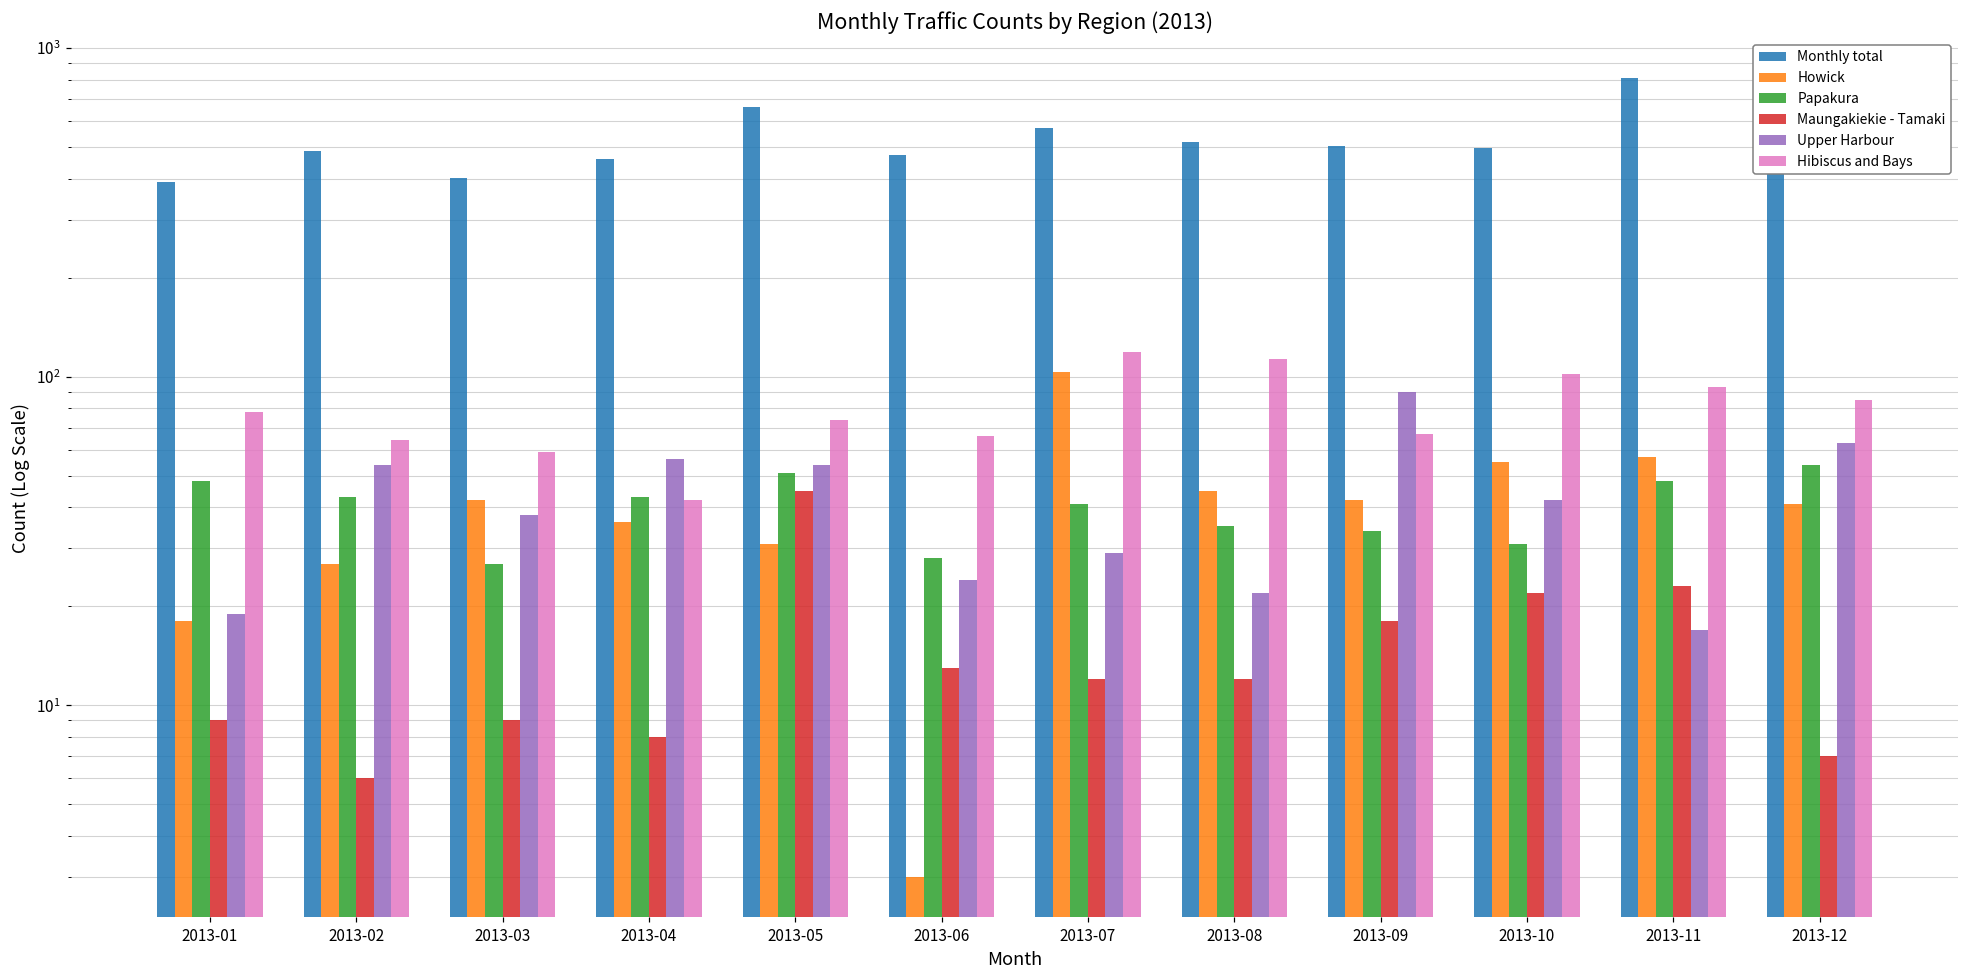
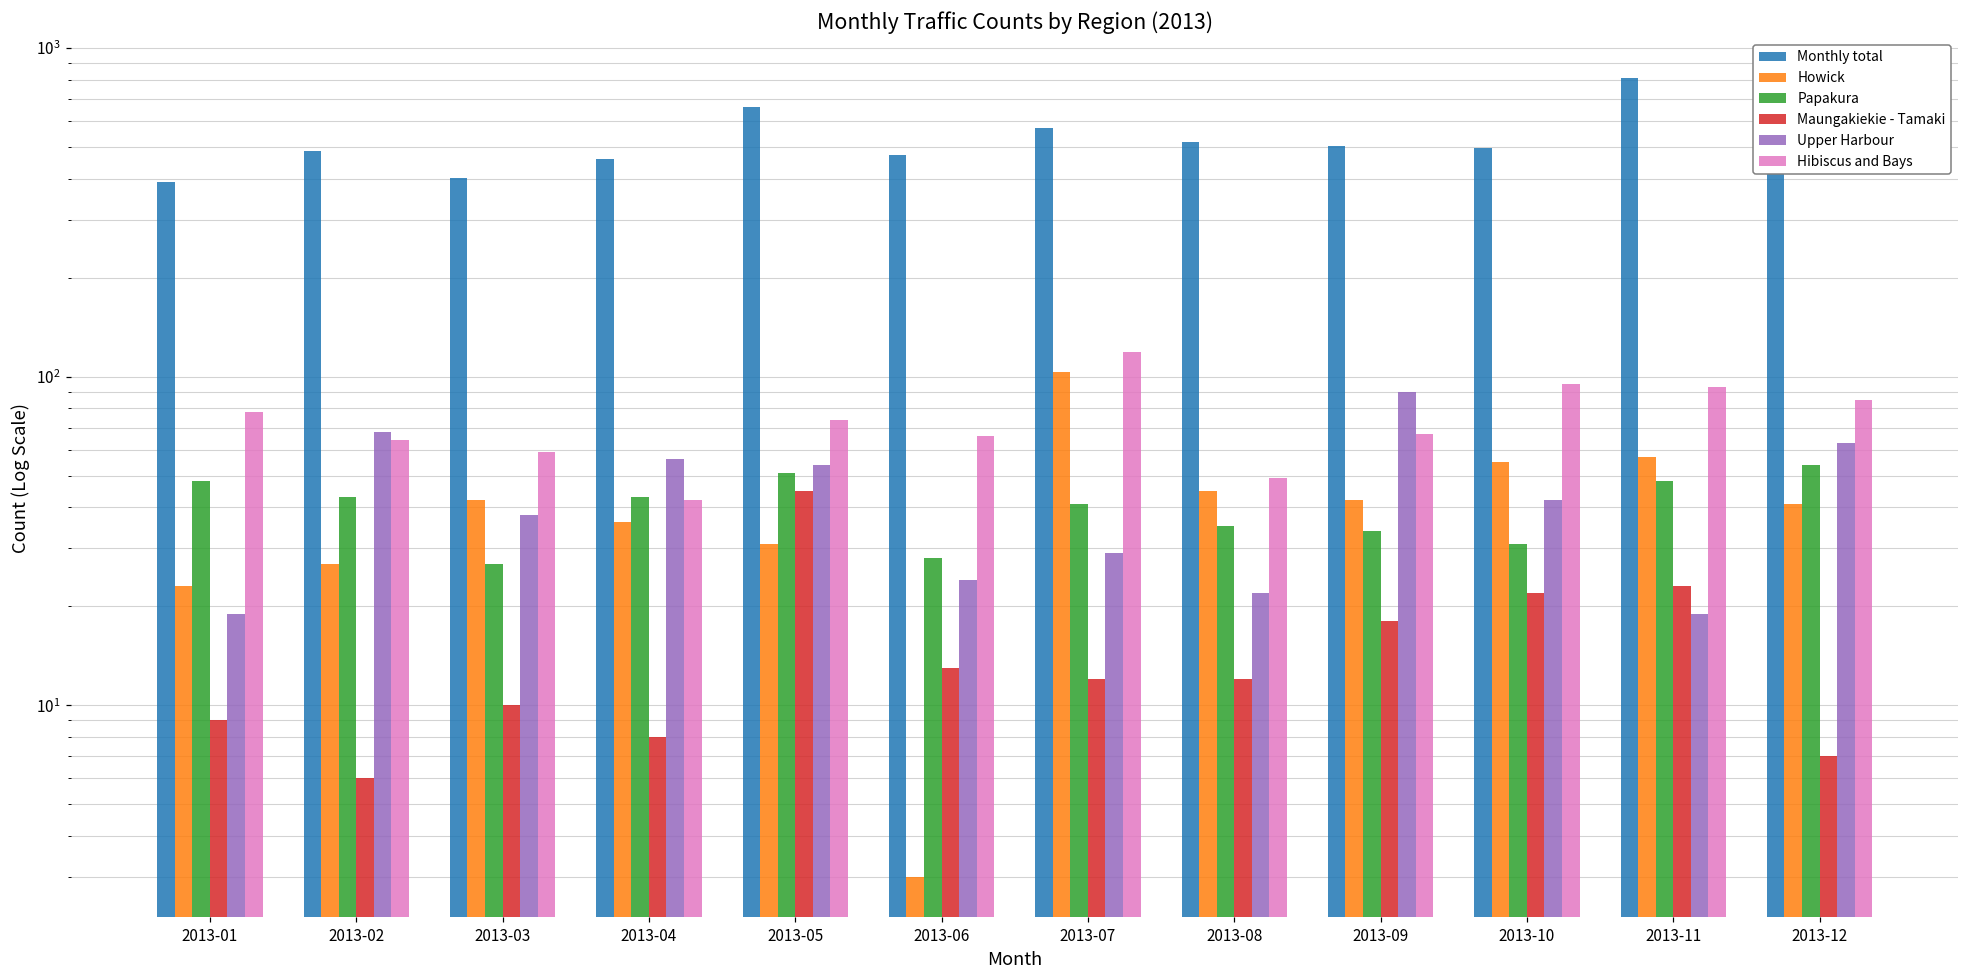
  {
    "Monthly total": {
      "2013-01": 390,
      "2013-02": 490,
      "2013-03": 400,
      "2013-04": 460,
      "2013-05": 660,
      "2013-06": 470,
      "2013-07": 570,
      "2013-08": 520,
      "2013-09": 500,
      "2013-10": 500,
      "2013-11": 810
    },
    "Howick": {
-     "2013-01": 18,
+     "2013-01": 23,
      "2013-02": 27,
      "2013-03": 42,
      "2013-04": 36,
      "2013-05": 31,
      "2013-06": 3,
      "2013-07": 103,
      "2013-08": 45,
      "2013-09": 42,
      "2013-10": 55,
      "2013-11": 57,
      "2013-12": 41
    },
    "Papakura": {
      "2013-01": 48,
      "2013-02": 43,
      "2013-03": 27,
      "2013-04": 43,
      "2013-05": 51,
      "2013-06": 28,
      "2013-07": 41,
      "2013-08": 35,
      "2013-09": 34,
      "2013-10": 31,
      "2013-11": 48,
      "2013-12": 54
    },
    "Maungakiekie - Tamaki": {
      "2013-01": 9,
      "2013-02": 6,
-     "2013-03": 9,
+     "2013-03": 10,
      "2013-04": 8,
      "2013-05": 45,
      "2013-06": 13,
      "2013-07": 12,
      "2013-08": 12,
      "2013-09": 18,
      "2013-10": 22,
      "2013-11": 23,
      "2013-12": 7
    },
    "Upper Harbour": {
      "2013-01": 19,
-     "2013-02": 54,
+     "2013-02": 68,
      "2013-03": 38,
      "2013-04": 56,
      "2013-05": 54,
      "2013-06": 24,
      "2013-07": 29,
      "2013-08": 22,
      "2013-09": 90,
      "2013-10": 42,
-     "2013-11": 17,
+     "2013-11": 19,
      "2013-12": 63
    },
    "Hibiscus and Bays": {
      "2013-01": 78,
      "2013-02": 64,
      "2013-03": 59,
      "2013-04": 42,
      "2013-05": 74,
      "2013-06": 66,
      "2013-07": 119,
-     "2013-08": 113,
+     "2013-08": 49,
      "2013-09": 67,
-     "2013-10": 102,
+     "2013-10": 95,
      "2013-11": 93,
      "2013-12": 85
    }
  }
